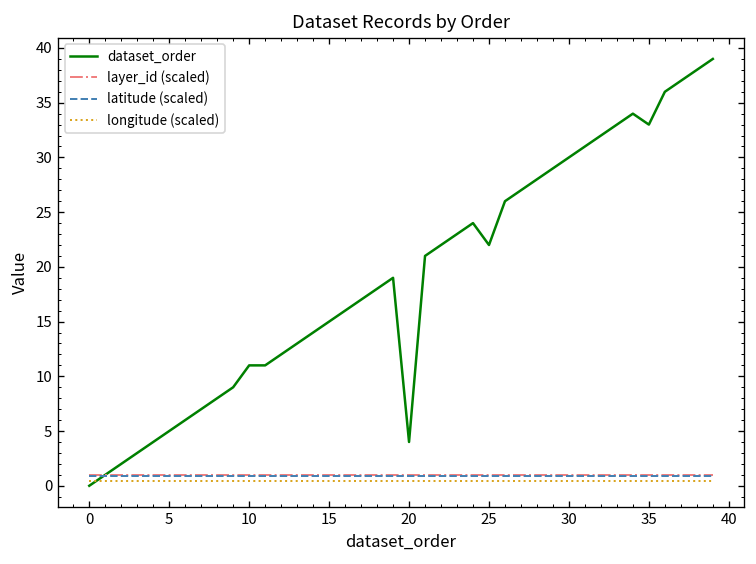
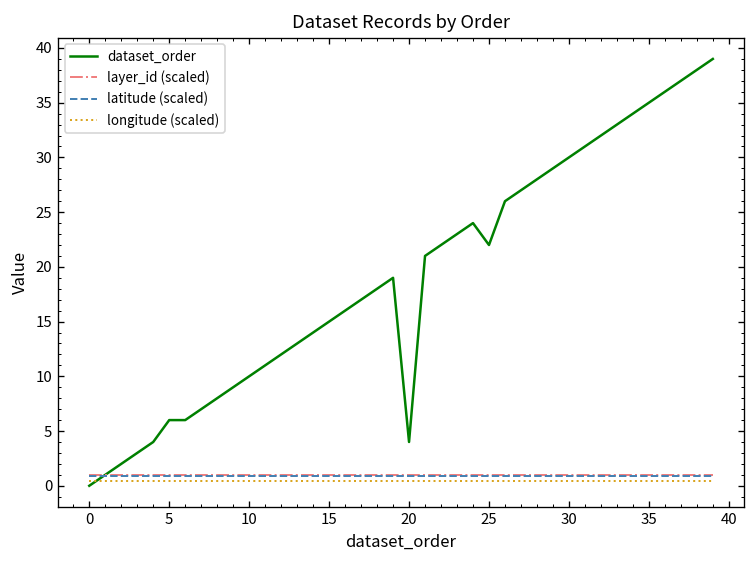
  {
    "dataset_order": {
      "0": 0,
-     "5": 5,
-     "10": 11,
+     "5": 6,
+     "10": 10,
      "15": 15,
      "20": 4,
      "25": 22,
      "30": 30,
-     "35": 33
+     "35": 35
    },
    "latitude (scaled)": {
      "0": 1,
      "5": 1,
      "10": 1,
      "15": 1,
      "20": 1,
      "25": 1,
      "30": 1,
      "35": 1
    },
    "longitude (scaled)": {
      "0": 0,
      "5": 0,
      "10": 0,
      "15": 0,
      "20": 0,
      "25": 0,
      "30": 0,
      "35": 0
    }
  }
